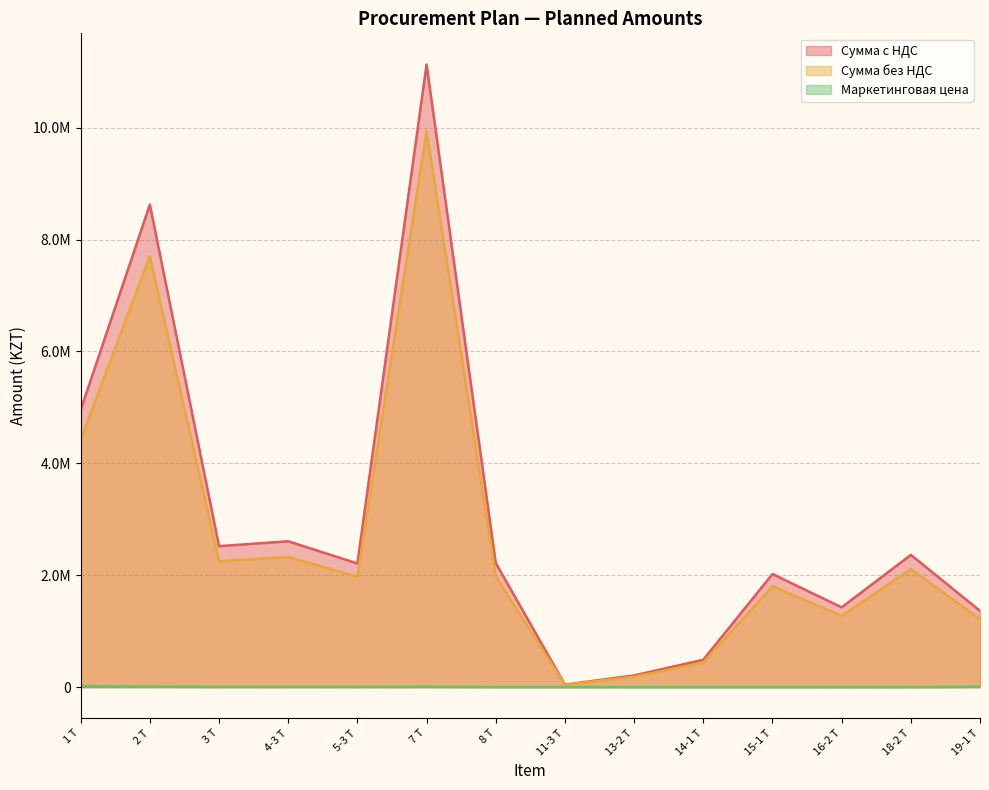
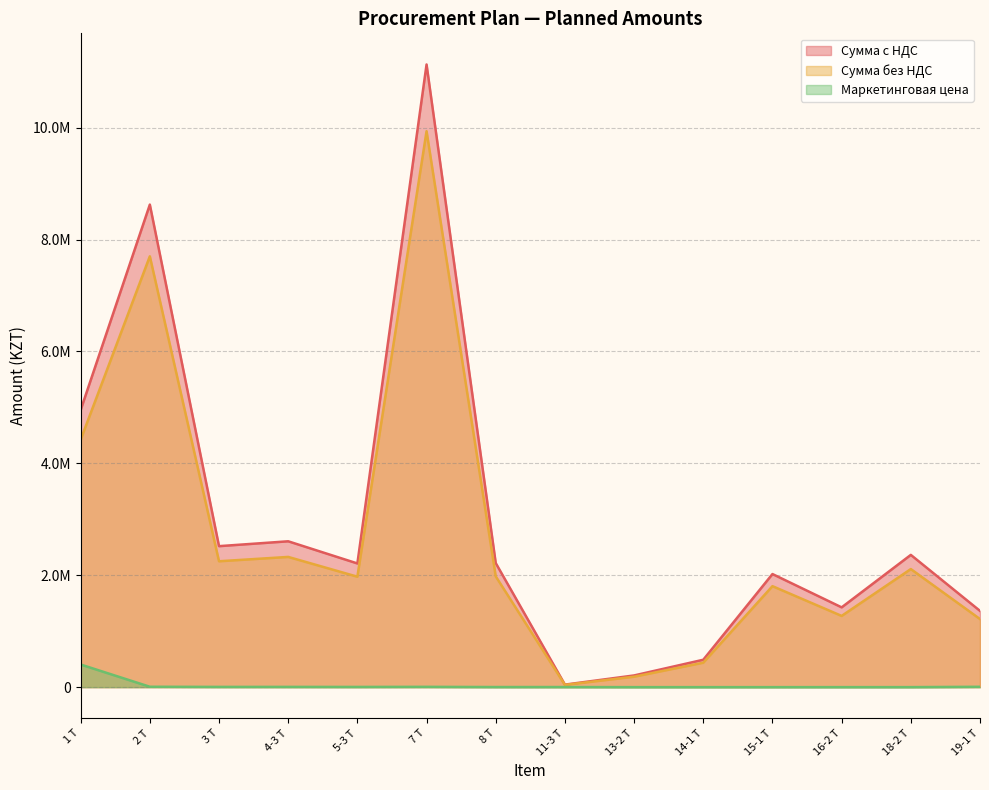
  {
    "Маркетинговая цена": {
-     "1 Т": 0,
+     "1 Т": 400000,
      "2 Т": 0,
      "3 Т": 0,
      "4-3 Т": 0,
      "5-3 Т": 0,
      "7 Т": 0,
      "8 Т": 0,
      "13-2 Т": 0,
      "14-1 Т": 0,
      "15-1 Т": 0,
      "16-2 Т": 0,
      "18-2 Т": 0,
      "19-1 Т": 0
    }
  }
